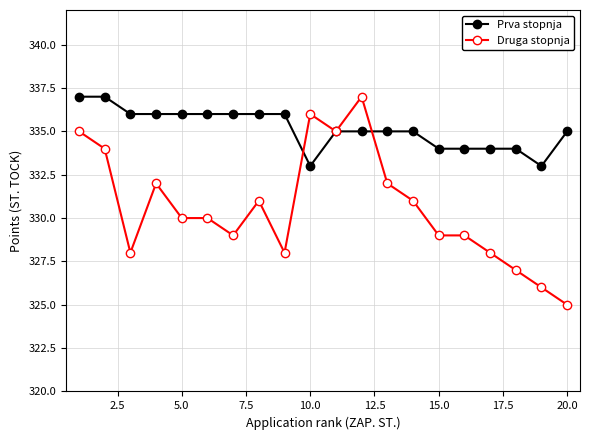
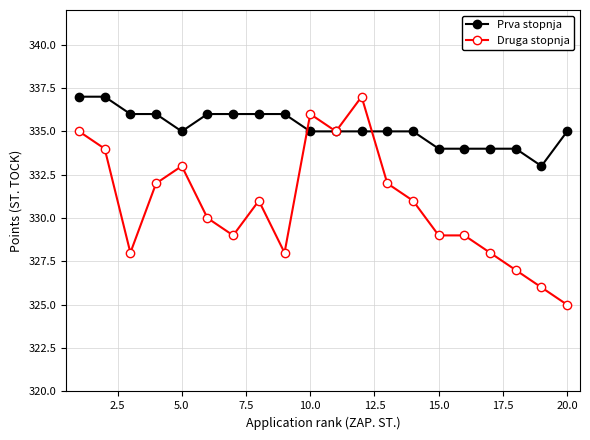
  {
    "Prva stopnja": {
-     "5.0": 336,
-     "10.0": 333,
+     "5.0": 335,
+     "10.0": 335,
      "15.0": 334,
      "20.0": 335
    },
    "Druga stopnja": {
-     "5.0": 330,
+     "5.0": 333,
      "10.0": 336,
      "15.0": 329,
      "20.0": 325
    }
  }
